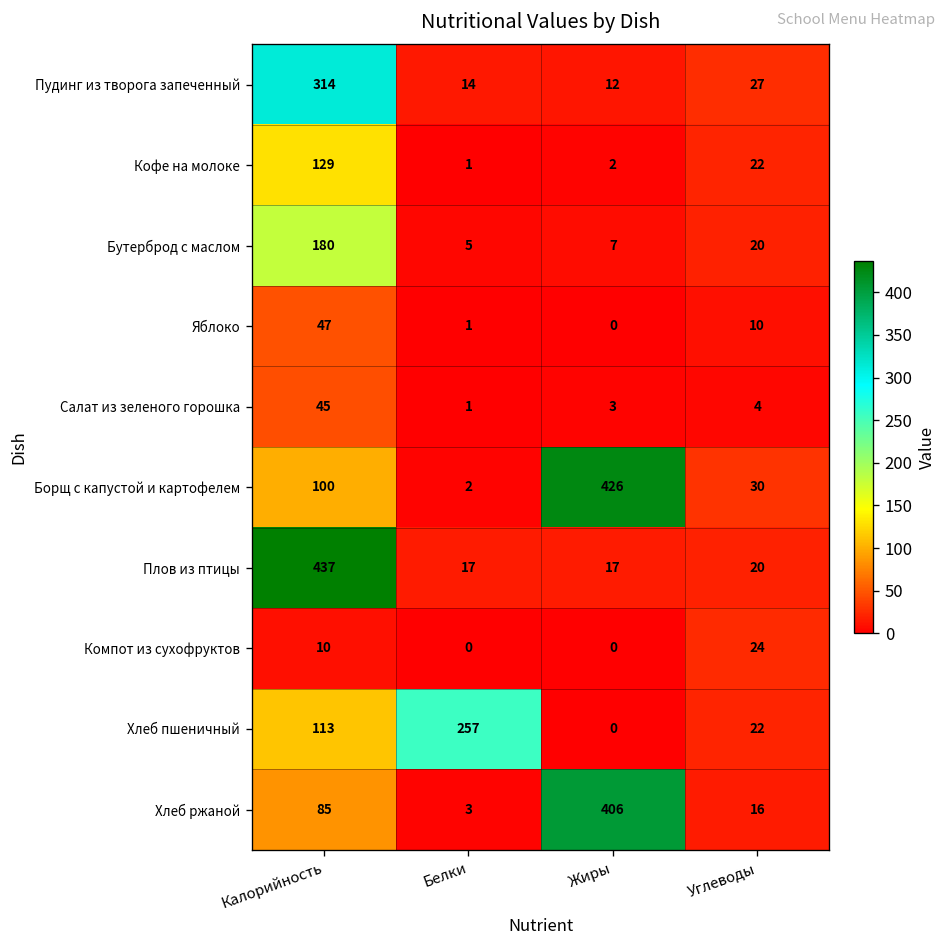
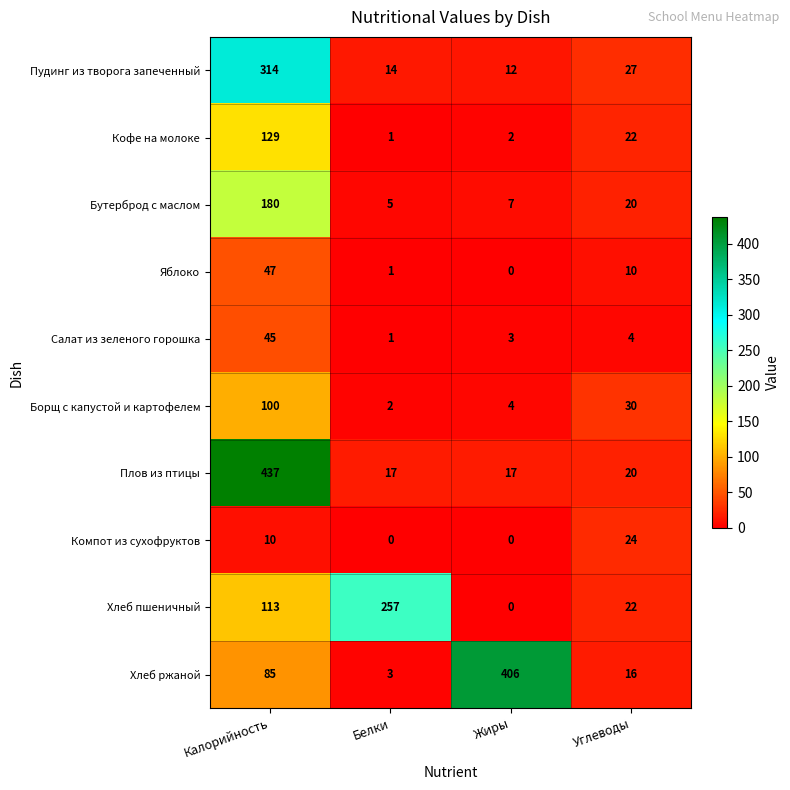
  {
    "Пудинг из творога запеченный": {
      "Калорийность": 314,
      "Белки": 14,
      "Жиры": 12,
      "Углеводы": 27
    },
    "Кофе на молоке": {
      "Калорийность": 129,
      "Белки": 1,
      "Жиры": 2,
      "Углеводы": 22
    },
    "Бутерброд с маслом": {
      "Калорийность": 180,
      "Белки": 5,
      "Жиры": 7,
      "Углеводы": 20
    },
    "Яблоко": {
      "Калорийность": 47,
      "Белки": 1,
      "Жиры": 0,
      "Углеводы": 10
    },
    "Салат из зеленого горошка": {
      "Калорийность": 45,
      "Белки": 1,
      "Жиры": 3,
      "Углеводы": 4
    },
    "Борщ с капустой и картофелем": {
      "Калорийность": 100,
      "Белки": 2,
-     "Жиры": 426,
+     "Жиры": 4,
      "Углеводы": 30
    },
    "Плов из птицы": {
      "Калорийность": 437,
      "Белки": 17,
      "Жиры": 17,
      "Углеводы": 20
    },
    "Компот из сухофруктов": {
      "Калорийность": 10,
      "Белки": 0,
      "Жиры": 0,
      "Углеводы": 24
    },
    "Хлеб пшеничный": {
      "Калорийность": 113,
      "Белки": 257,
      "Жиры": 0,
      "Углеводы": 22
    },
    "Хлеб ржаной": {
      "Калорийность": 85,
      "Белки": 3,
      "Жиры": 406,
      "Углеводы": 16
    }
  }
